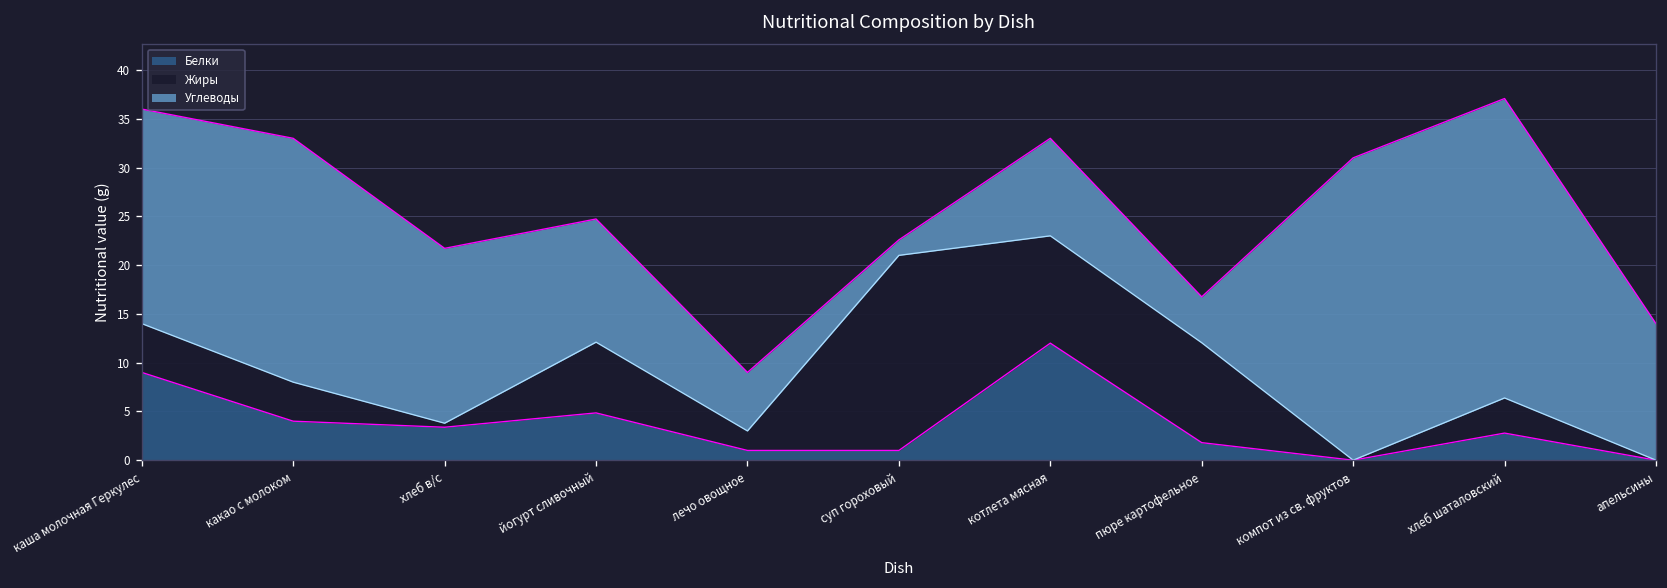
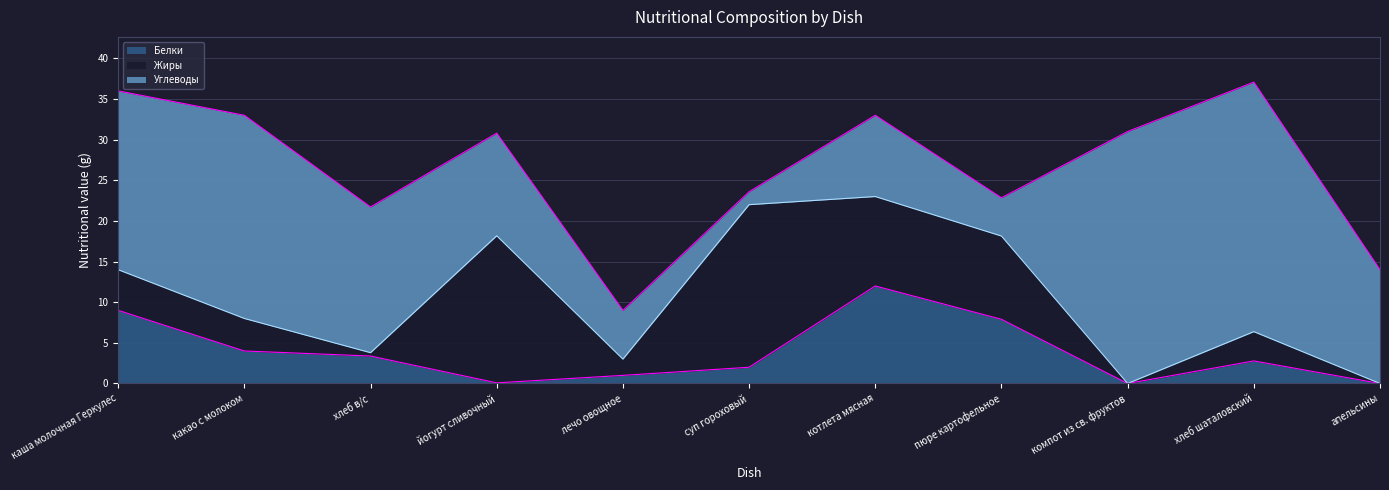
  {
    "Белки": {
      "каша молочная Геркулес": 9,
      "какао с молоком": 4,
      "хлеб в/с": 3,
-     "йогурт сливочный": 5,
+     "йогурт сливочный": 0,
      "лечо овощное": 1,
-     "суп гороховый": 1,
+     "суп гороховый": 2,
      "котлета мясная": 12,
-     "пюре картофельное": 2,
+     "пюре картофельное": 8,
      "хлеб шаталовский": 3
    },
    "Жиры": {
      "каша молочная Геркулес": 5,
      "какао с молоком": 4,
      "хлеб в/с": 0,
-     "йогурт сливочный": 7,
+     "йогурт сливочный": 18,
      "лечо овощное": 2,
      "суп гороховый": 20,
      "котлета мясная": 11,
      "пюре картофельное": 10,
      "хлеб шаталовский": 4
    },
    "Углеводы": {
      "каша молочная Геркулес": 22,
      "какао с молоком": 25,
      "хлеб в/с": 18,
      "йогурт сливочный": 13,
      "лечо овощное": 6,
      "суп гороховый": 2,
      "котлета мясная": 10,
      "пюре картофельное": 5,
      "компот из св. фруктов": 31,
      "хлеб шаталовский": 31,
      "апельсины": 14
    }
  }
